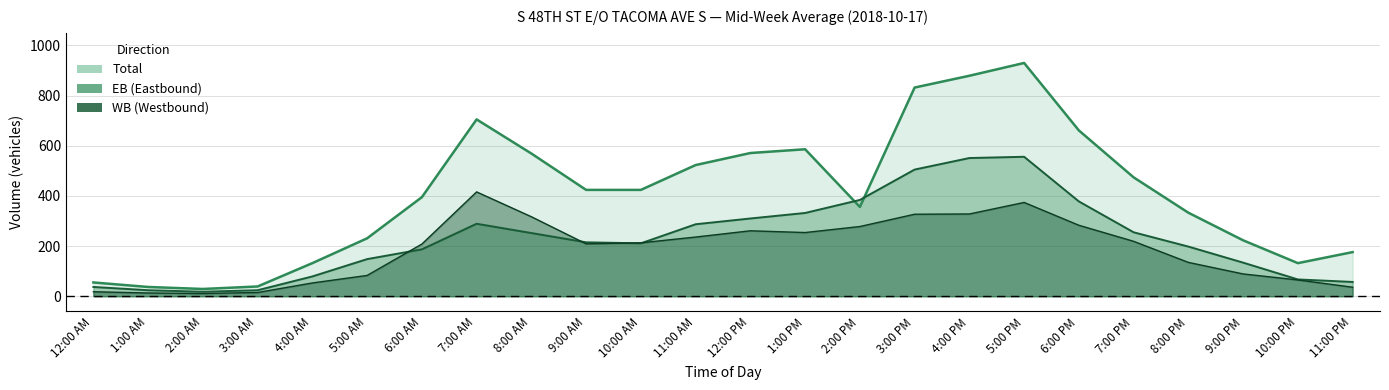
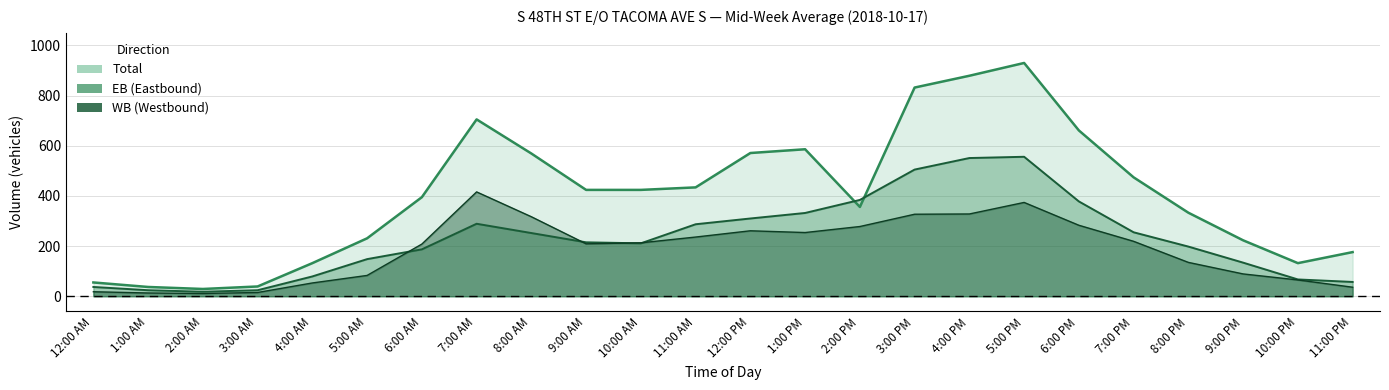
  {
    "Total": {
      "12:00 AM": 60,
      "1:00 AM": 40,
      "2:00 AM": 30,
      "3:00 AM": 40,
      "4:00 AM": 130,
      "5:00 AM": 230,
      "6:00 AM": 400,
      "7:00 AM": 710,
      "8:00 AM": 570,
      "9:00 AM": 420,
      "10:00 AM": 420,
-     "11:00 AM": 520,
+     "11:00 AM": 430,
      "12:00 PM": 570,
      "1:00 PM": 590,
      "2:00 PM": 360,
      "3:00 PM": 830,
      "4:00 PM": 880,
      "5:00 PM": 930,
      "6:00 PM": 660,
      "7:00 PM": 470,
      "8:00 PM": 330,
      "9:00 PM": 220,
      "10:00 PM": 130,
      "11:00 PM": 180
    }
  }
